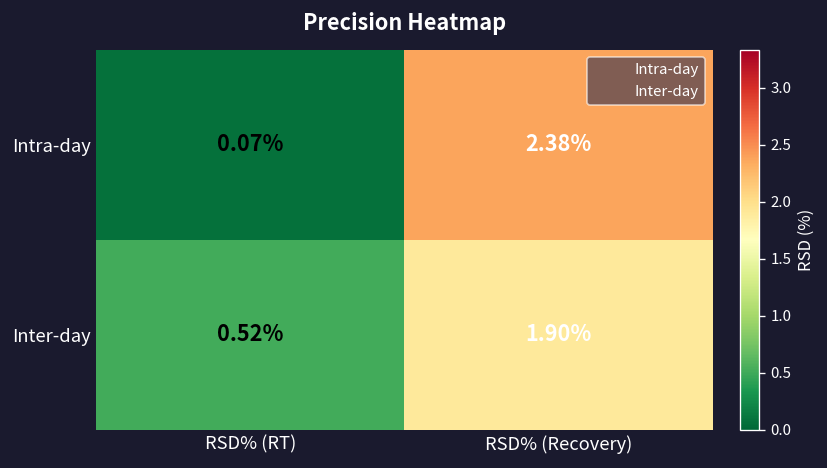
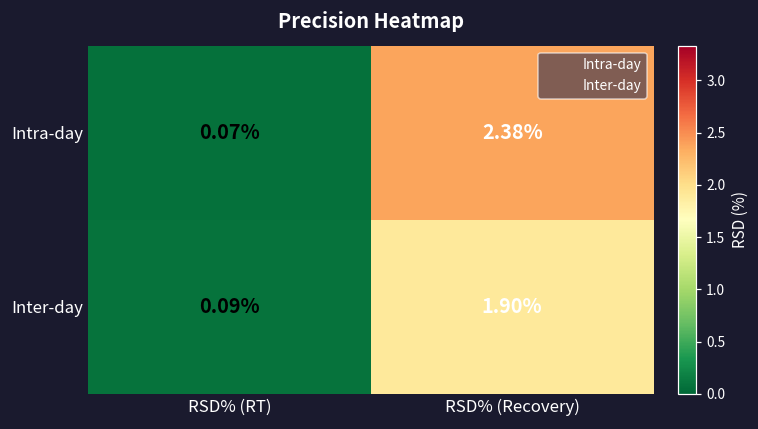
  {
    "Intra-day": {
      "RSD% (RT)": "0.07%",
      "RSD% (Recovery)": "2.38%"
    },
    "Inter-day": {
-     "RSD% (RT)": "0.52%",
+     "RSD% (RT)": "0.09%",
      "RSD% (Recovery)": "1.90%"
    }
  }
